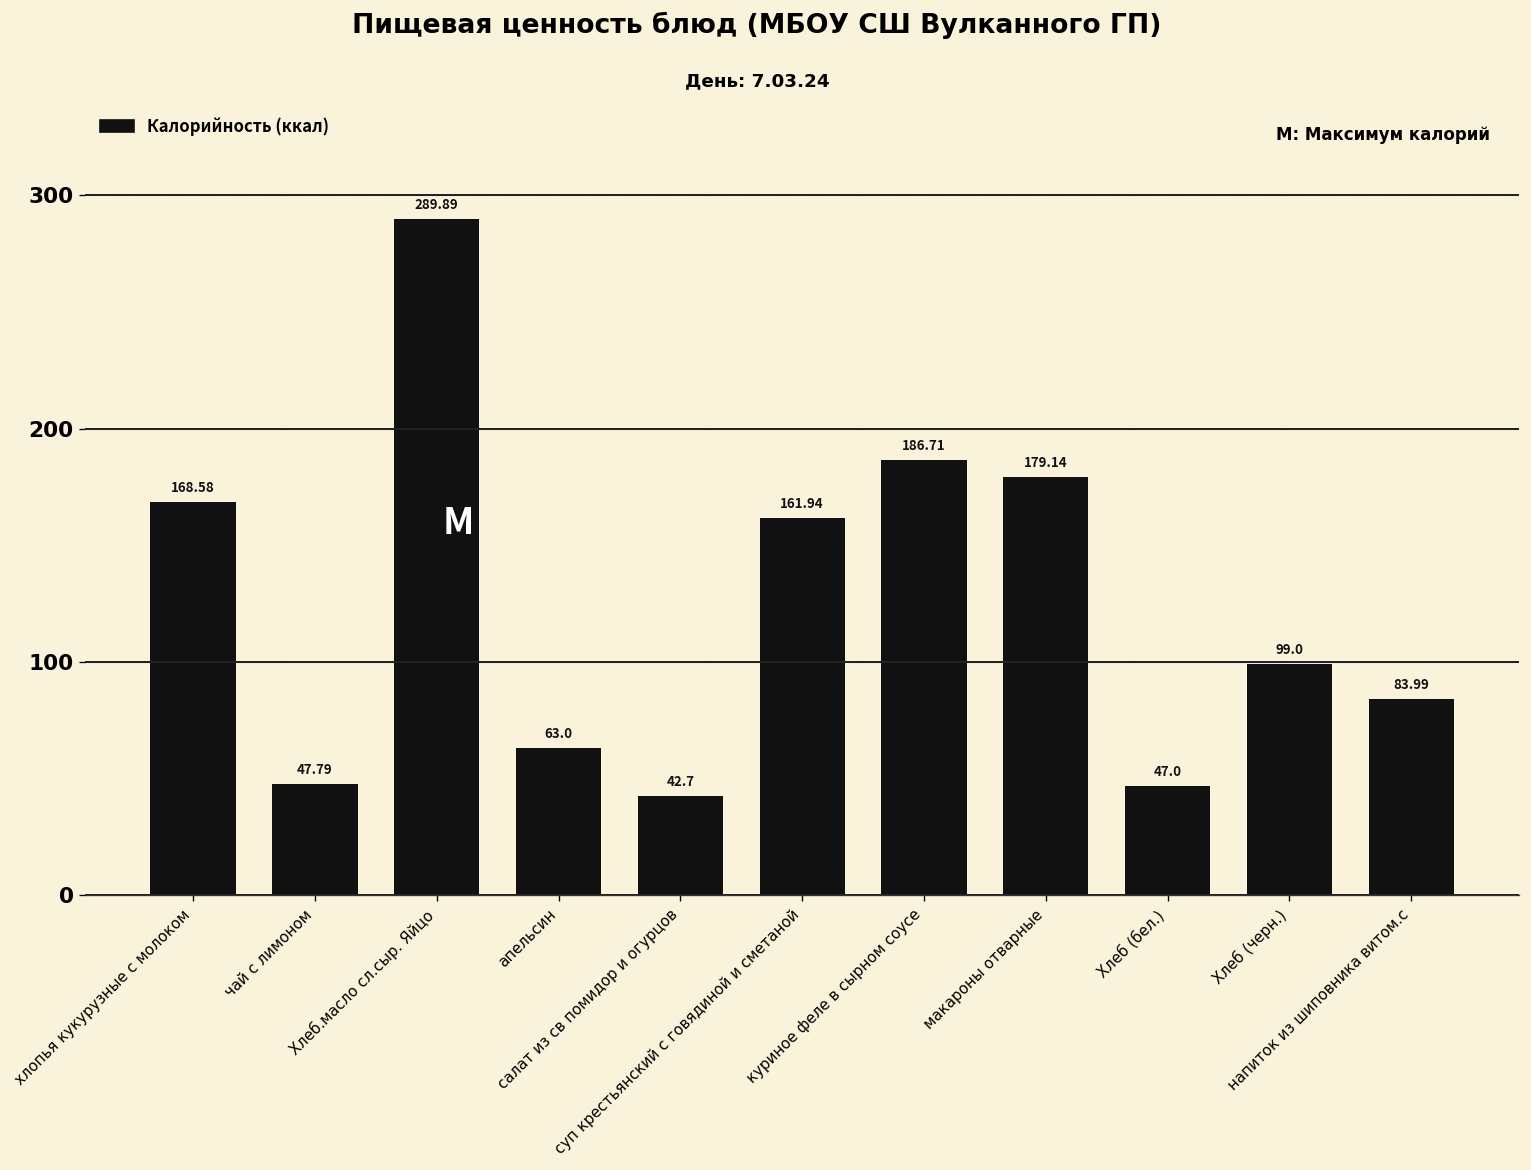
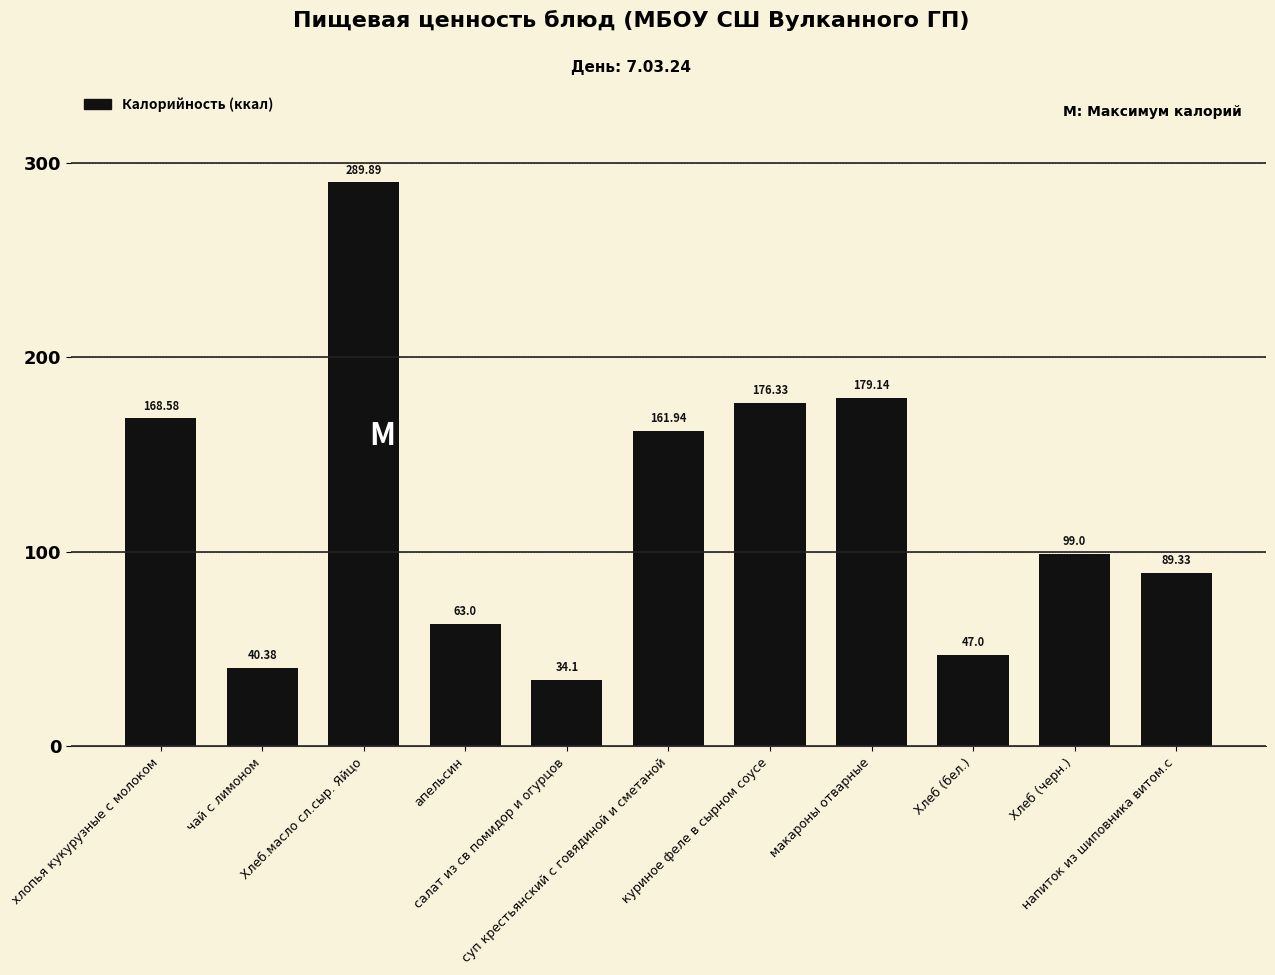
  {
    "хлопья кукурузные с молоком": 168.58,
-   "чай с лимоном": 47.79,
+   "чай с лимоном": 40.38,
    "Хлеб.масло сл.сыр. Яйцо": 289.89,
    "апельсин": 63.0,
-   "салат из св помидор и огурцов": 42.7,
+   "салат из св помидор и огурцов": 34.1,
    "суп крестьянский с говядиной и сметаной": 161.94,
-   "куриное феле в сырном соусе": 186.71,
+   "куриное феле в сырном соусе": 176.33,
    "макароны отварные": 179.14,
    "Хлеб (бел.)": 47.0,
    "Хлеб (черн.)": 99.0,
-   "напиток из шиповника витом.с": 83.99
+   "напиток из шиповника витом.с": 89.33
  }
